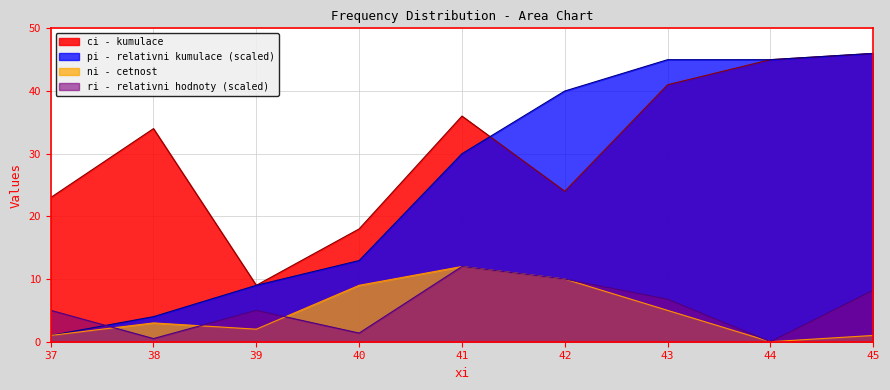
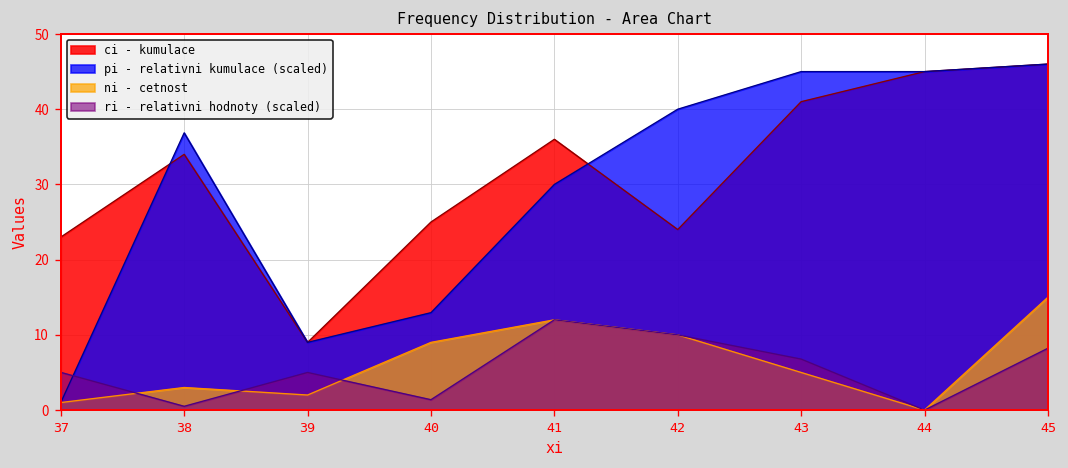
  {
    "ci - kumulace": {
      "37": 23,
      "38": 34,
-     "40": 18,
+     "40": 25,
      "41": 36,
      "42": 24,
      "43": 41
    },
    "pi - relativni kumulace (scaled)": {
-     "38": 4,
+     "38": 37,
      "40": 13,
      "41": 30,
      "42": 40,
      "43": 45
    },
    "ni - cetnost": {
      "38": 3,
      "39": 2,
      "40": 9,
      "43": 5,
-     "45": 1
+     "45": 15
    },
    "ri - relativni hodnoty (scaled)": {
      "37": 5,
      "38": 1,
      "39": 5,
      "40": 1,
      "43": 7,
      "45": 8
    }
  }
